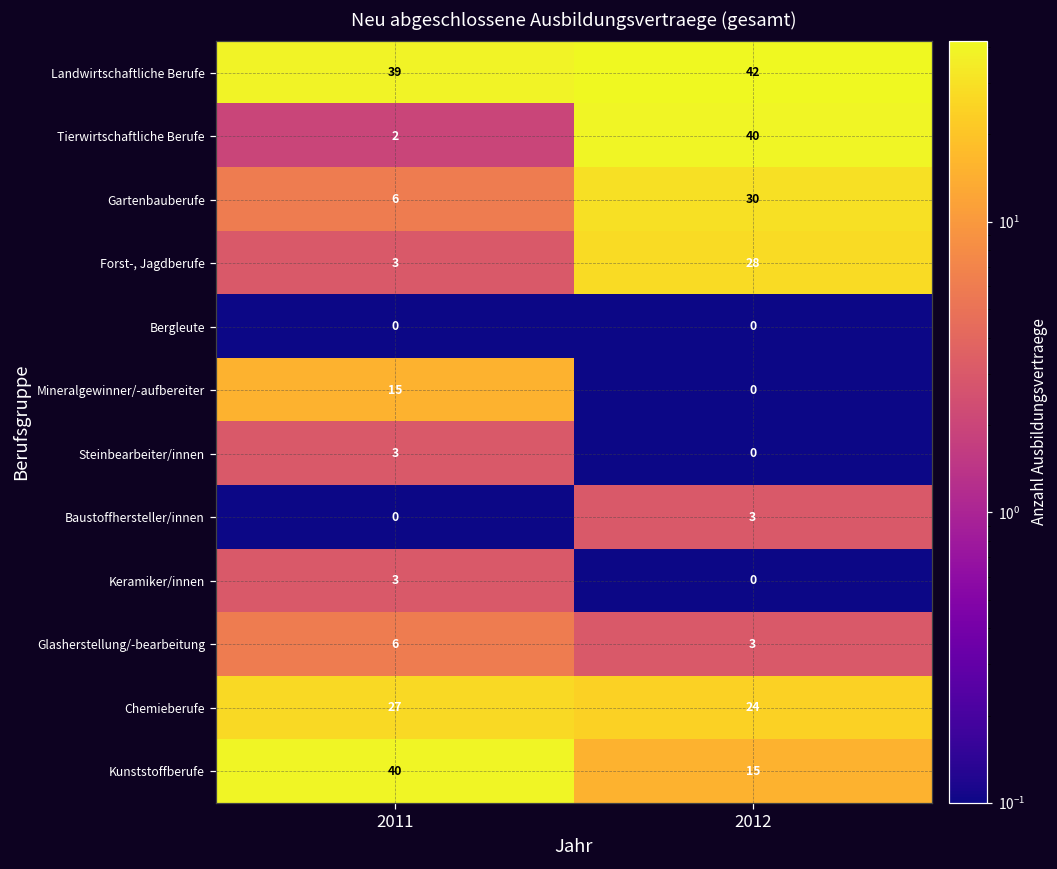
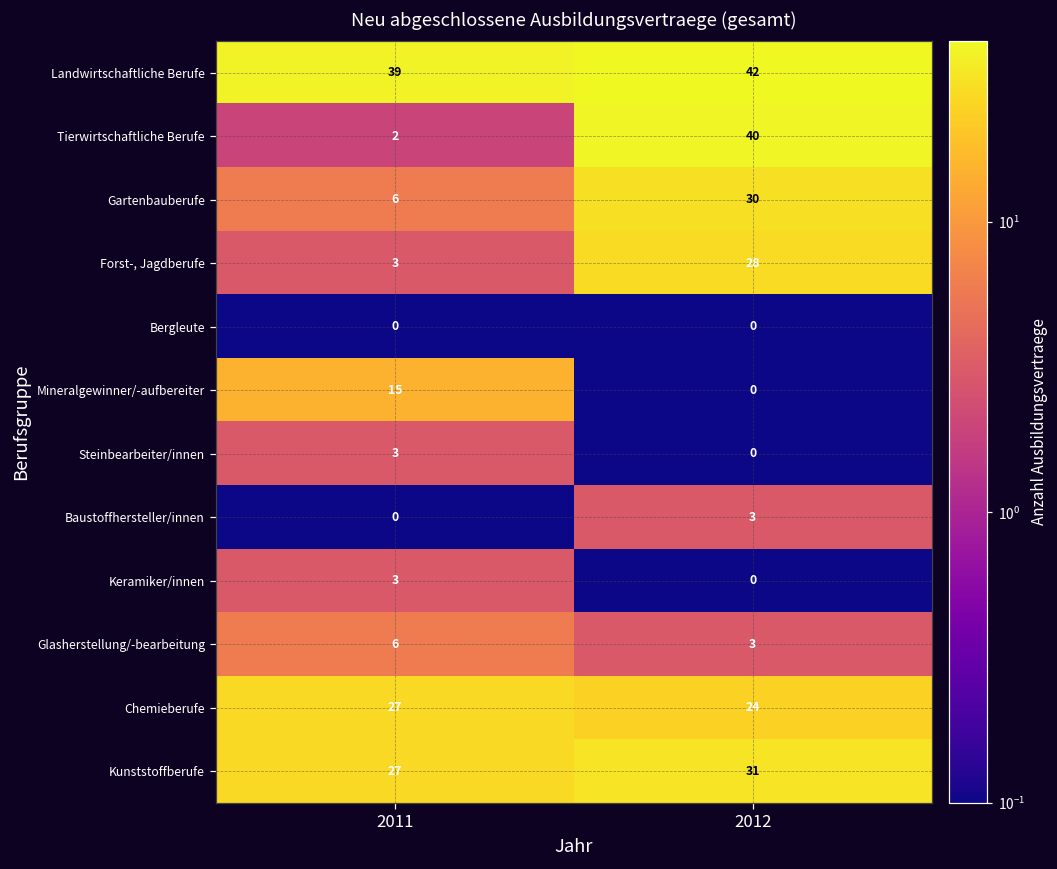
  {
    "Landwirtschaftliche Berufe": {
      "2011": 39,
      "2012": 42
    },
    "Tierwirtschaftliche Berufe": {
      "2011": 2,
      "2012": 40
    },
    "Gartenbauberufe": {
      "2011": 6,
      "2012": 30
    },
    "Forst-, Jagdberufe": {
      "2011": 3,
      "2012": 28
    },
    "Bergleute": {
      "2011": 0,
      "2012": 0
    },
    "Mineralgewinner/-aufbereiter": {
      "2011": 15,
      "2012": 0
    },
    "Steinbearbeiter/innen": {
      "2011": 3,
      "2012": 0
    },
    "Baustoffhersteller/innen": {
      "2011": 0,
      "2012": 3
    },
    "Keramiker/innen": {
      "2011": 3,
      "2012": 0
    },
    "Glasherstellung/-bearbeitung": {
      "2011": 6,
      "2012": 3
    },
    "Chemieberufe": {
      "2011": 27,
      "2012": 24
    },
    "Kunststoffberufe": {
-     "2011": 40,
-     "2012": 15
+     "2011": 27,
+     "2012": 31
    }
  }
